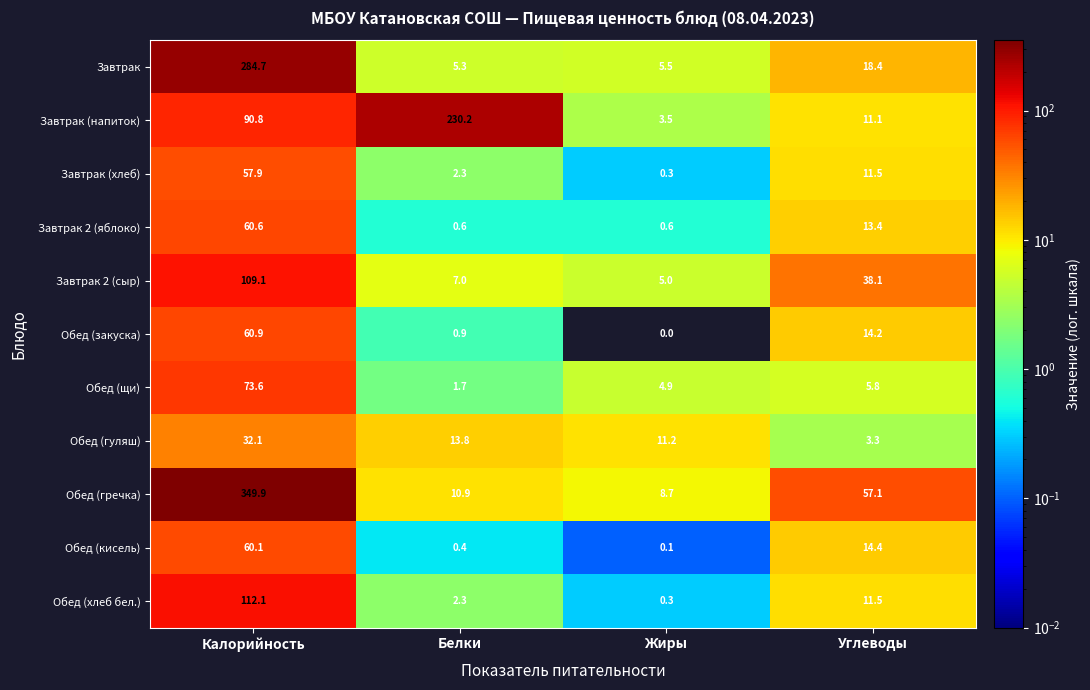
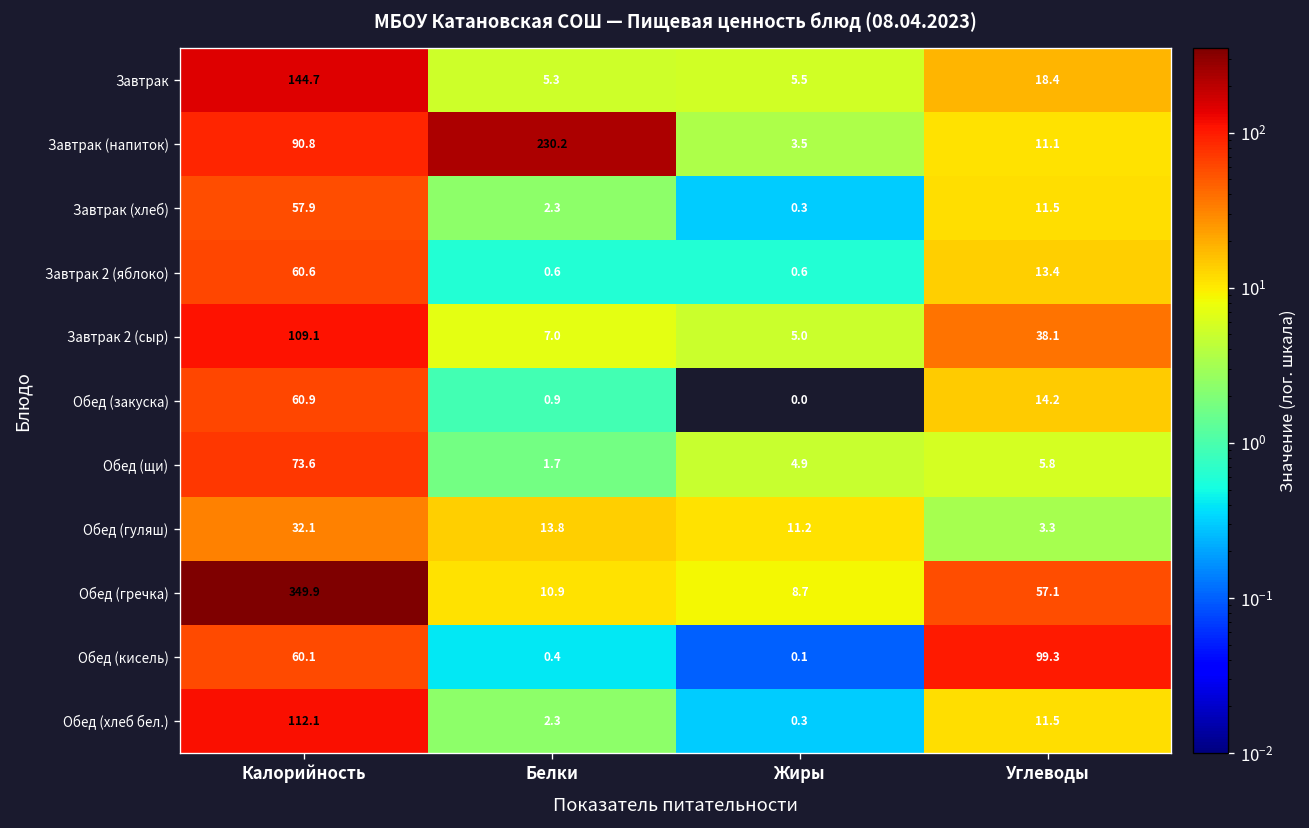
  {
    "Завтрак": {
-     "Калорийность": 284.7,
+     "Калорийность": 144.7,
      "Белки": 5.3,
      "Жиры": 5.5,
      "Углеводы": 18.4
    },
    "Завтрак (напиток)": {
      "Калорийность": 90.8,
      "Белки": 230.2,
      "Жиры": 3.5,
      "Углеводы": 11.1
    },
    "Завтрак (хлеб)": {
      "Калорийность": 57.9,
      "Белки": 2.3,
      "Жиры": 0.3,
      "Углеводы": 11.5
    },
    "Завтрак 2 (яблоко)": {
      "Калорийность": 60.6,
      "Белки": 0.6,
      "Жиры": 0.6,
      "Углеводы": 13.4
    },
    "Завтрак 2 (сыр)": {
      "Калорийность": 109.1,
      "Белки": 7.0,
      "Жиры": 5.0,
      "Углеводы": 38.1
    },
    "Обед (закуска)": {
      "Калорийность": 60.9,
      "Белки": 0.9,
      "Жиры": 0.0,
      "Углеводы": 14.2
    },
    "Обед (щи)": {
      "Калорийность": 73.6,
      "Белки": 1.7,
      "Жиры": 4.9,
      "Углеводы": 5.8
    },
    "Обед (гуляш)": {
      "Калорийность": 32.1,
      "Белки": 13.8,
      "Жиры": 11.2,
      "Углеводы": 3.3
    },
    "Обед (гречка)": {
      "Калорийность": 349.9,
      "Белки": 10.9,
      "Жиры": 8.7,
      "Углеводы": 57.1
    },
    "Обед (кисель)": {
      "Калорийность": 60.1,
      "Белки": 0.4,
      "Жиры": 0.1,
-     "Углеводы": 14.4
+     "Углеводы": 99.3
    },
    "Обед (хлеб бел.)": {
      "Калорийность": 112.1,
      "Белки": 2.3,
      "Жиры": 0.3,
      "Углеводы": 11.5
    }
  }
